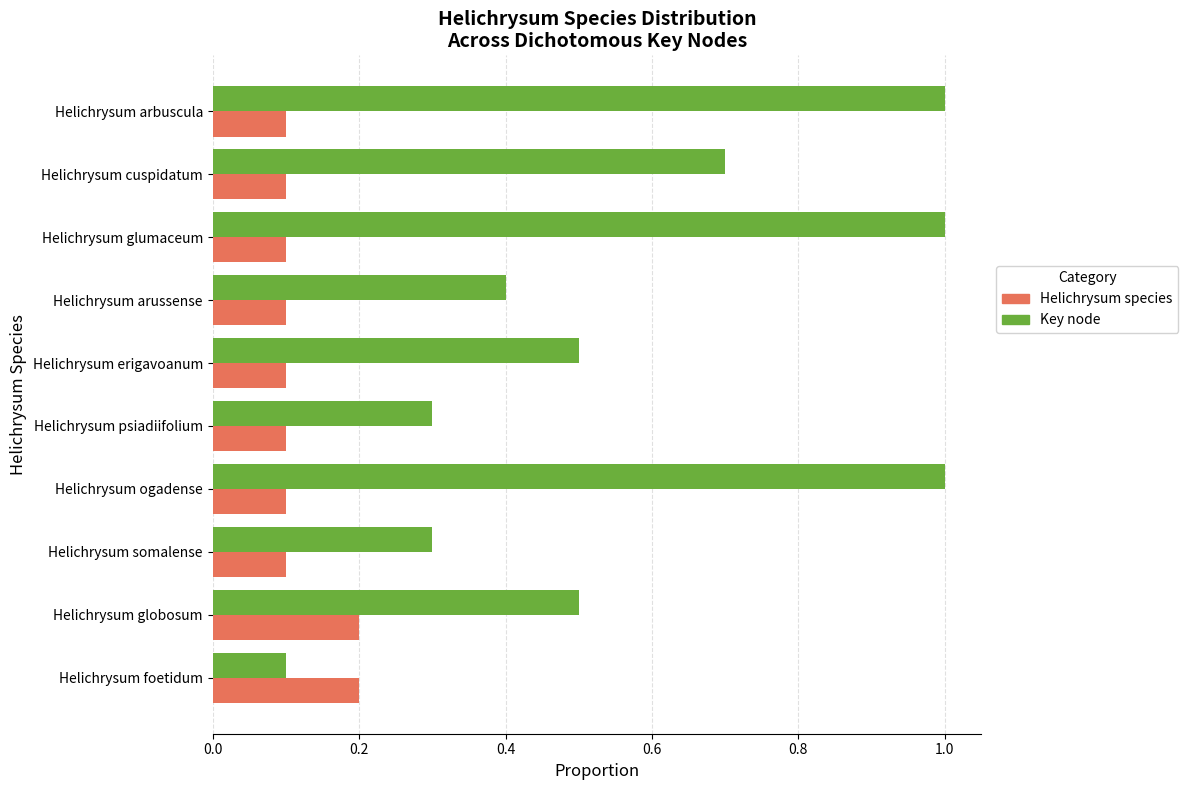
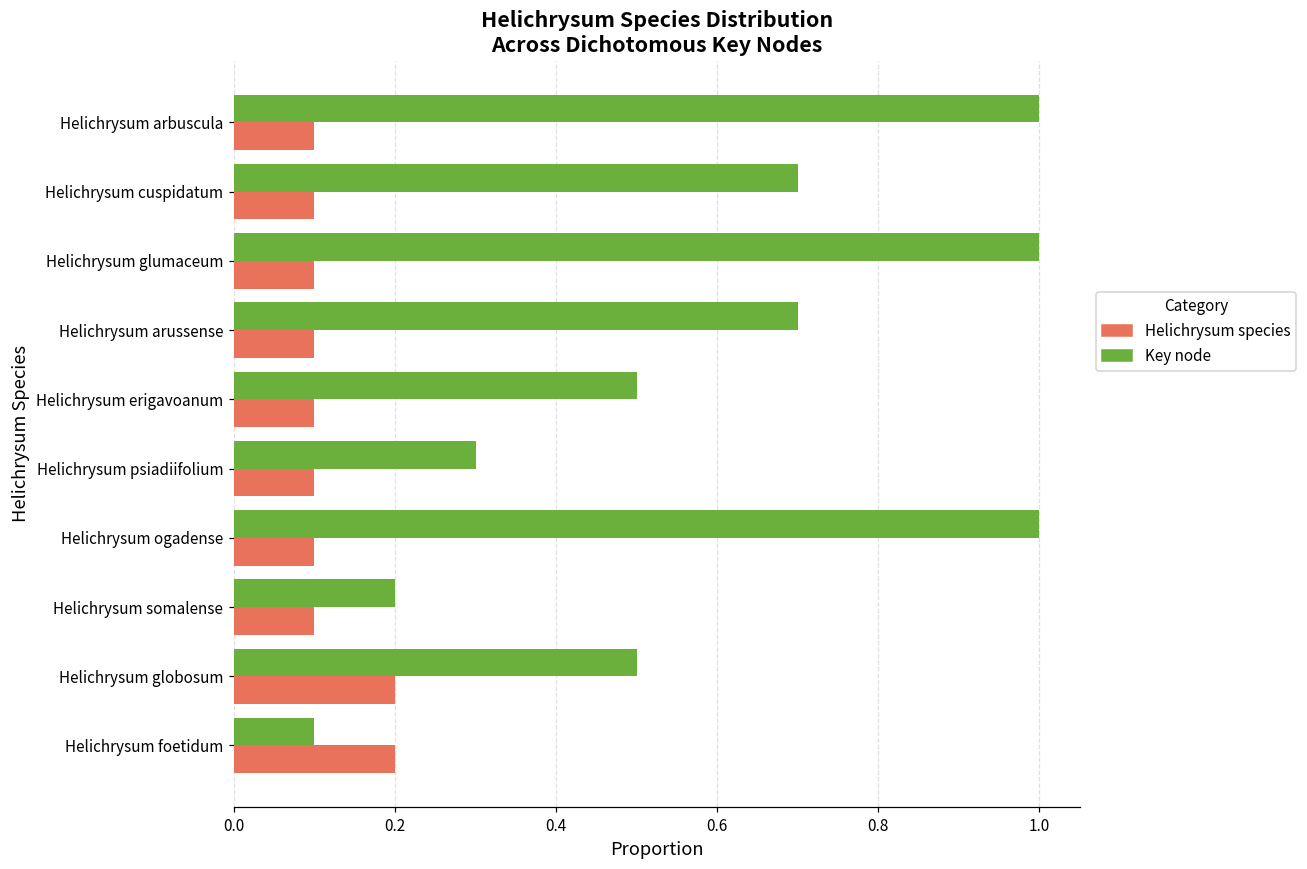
  {
    "Key node": {
      "Helichrysum arbuscula": 1.00,
      "Helichrysum cuspidatum": 0.70,
      "Helichrysum glumaceum": 1.00,
-     "Helichrysum arussense": 0.40,
+     "Helichrysum arussense": 0.70,
      "Helichrysum erigavoanum": 0.50,
      "Helichrysum psiadiifolium": 0.30,
      "Helichrysum ogadense": 1.00,
-     "Helichrysum somalense": 0.30,
+     "Helichrysum somalense": 0.20,
      "Helichrysum globosum": 0.50,
      "Helichrysum foetidum": 0.10
    },
    "Helichrysum species": {
      "Helichrysum arbuscula": 0.10,
      "Helichrysum cuspidatum": 0.10,
      "Helichrysum glumaceum": 0.10,
      "Helichrysum arussense": 0.10,
      "Helichrysum erigavoanum": 0.10,
      "Helichrysum psiadiifolium": 0.10,
      "Helichrysum ogadense": 0.10,
      "Helichrysum somalense": 0.10,
      "Helichrysum globosum": 0.20,
      "Helichrysum foetidum": 0.20
    }
  }
